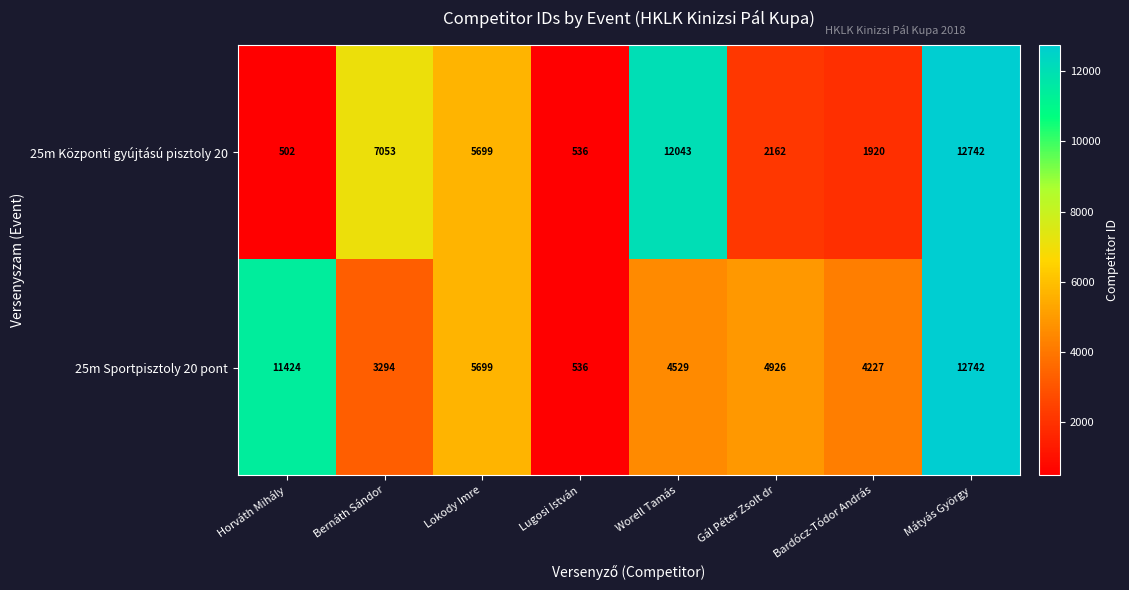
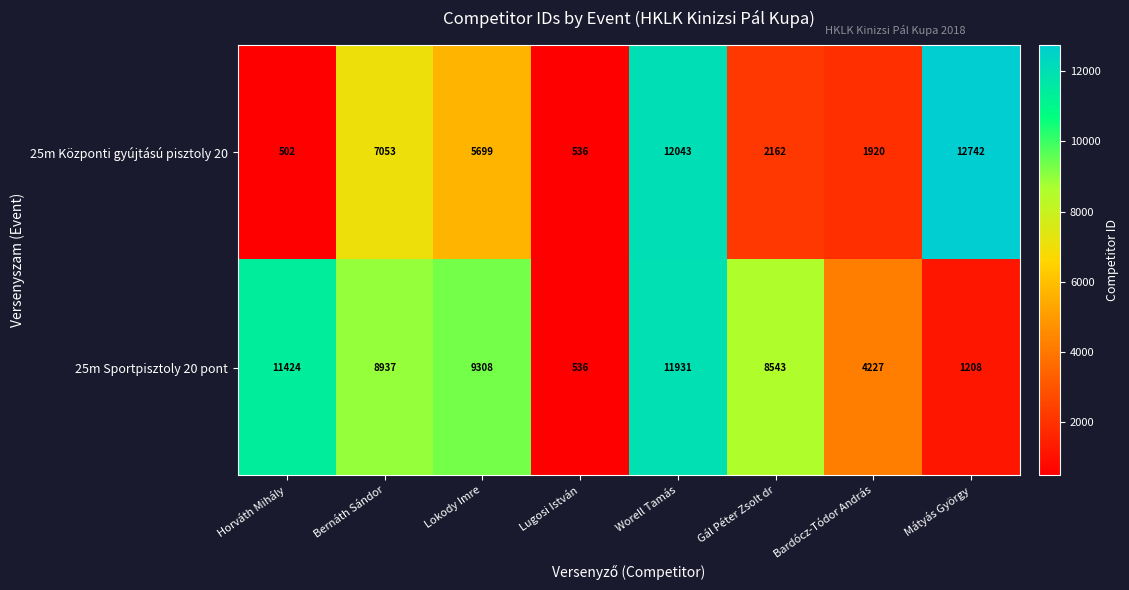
  {
    "25m Központi gyújtású pisztoly 20": {
      "Horváth Mihály": 502,
      "Bernáth Sándor": 7053,
      "Lokody Imre": 5699,
      "Lugosi István": 536,
      "Worell Tamás": 12043,
      "Gál Péter Zsolt dr": 2162,
      "Bardócz-Tódor András": 1920,
      "Mátyás György": 12742
    },
    "25m Sportpisztoly 20 pont": {
      "Horváth Mihály": 11424,
-     "Bernáth Sándor": 3294,
-     "Lokody Imre": 5699,
+     "Bernáth Sándor": 8937,
+     "Lokody Imre": 9308,
      "Lugosi István": 536,
-     "Worell Tamás": 4529,
-     "Gál Péter Zsolt dr": 4926,
+     "Worell Tamás": 11931,
+     "Gál Péter Zsolt dr": 8543,
      "Bardócz-Tódor András": 4227,
-     "Mátyás György": 12742
+     "Mátyás György": 1208
    }
  }
